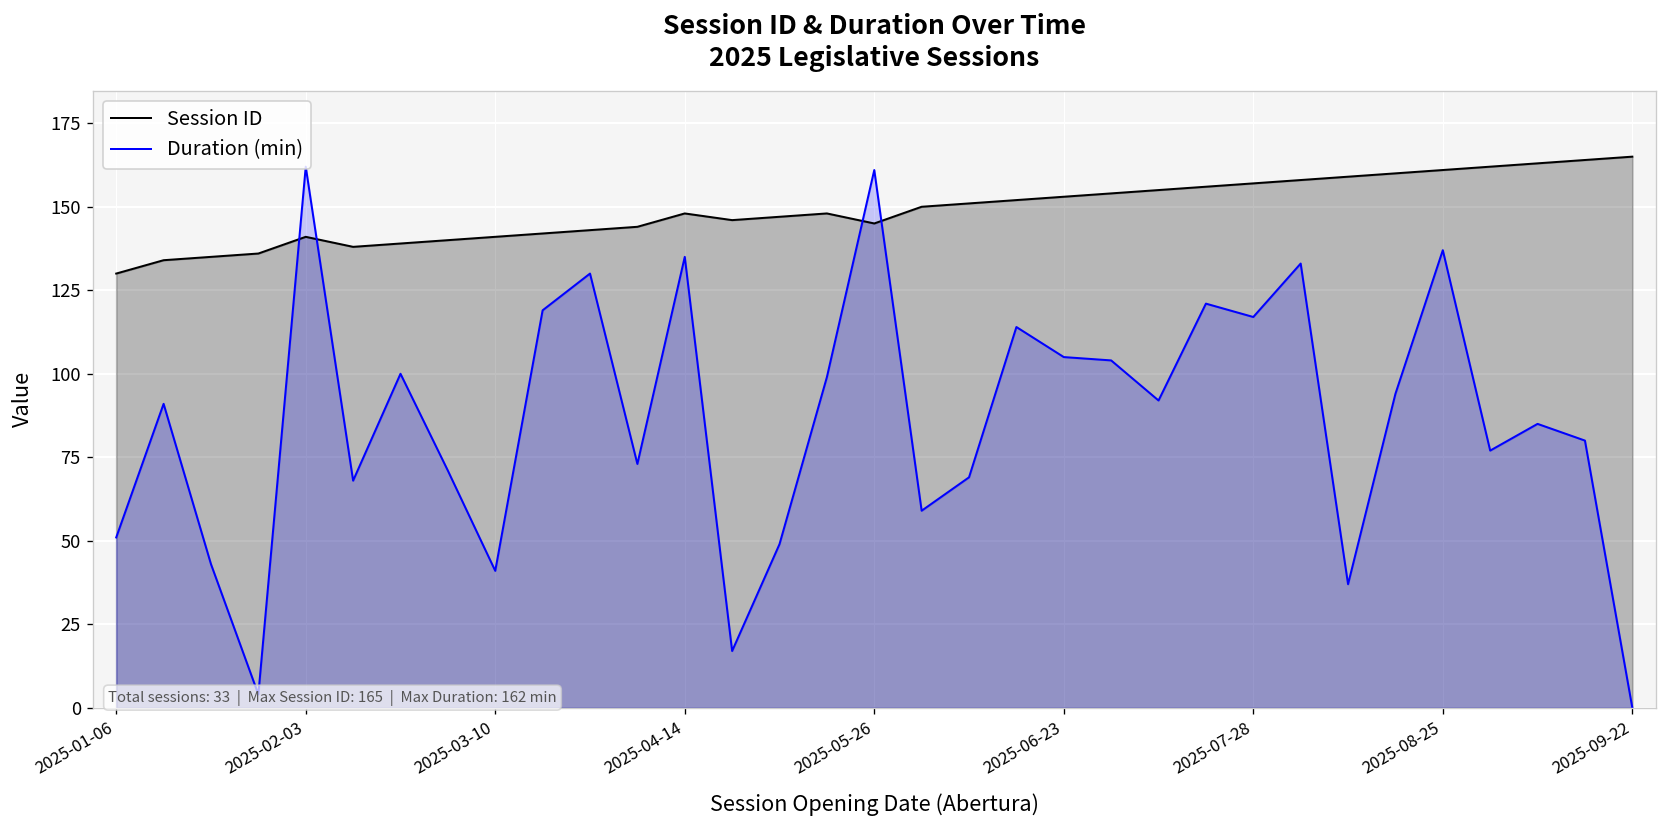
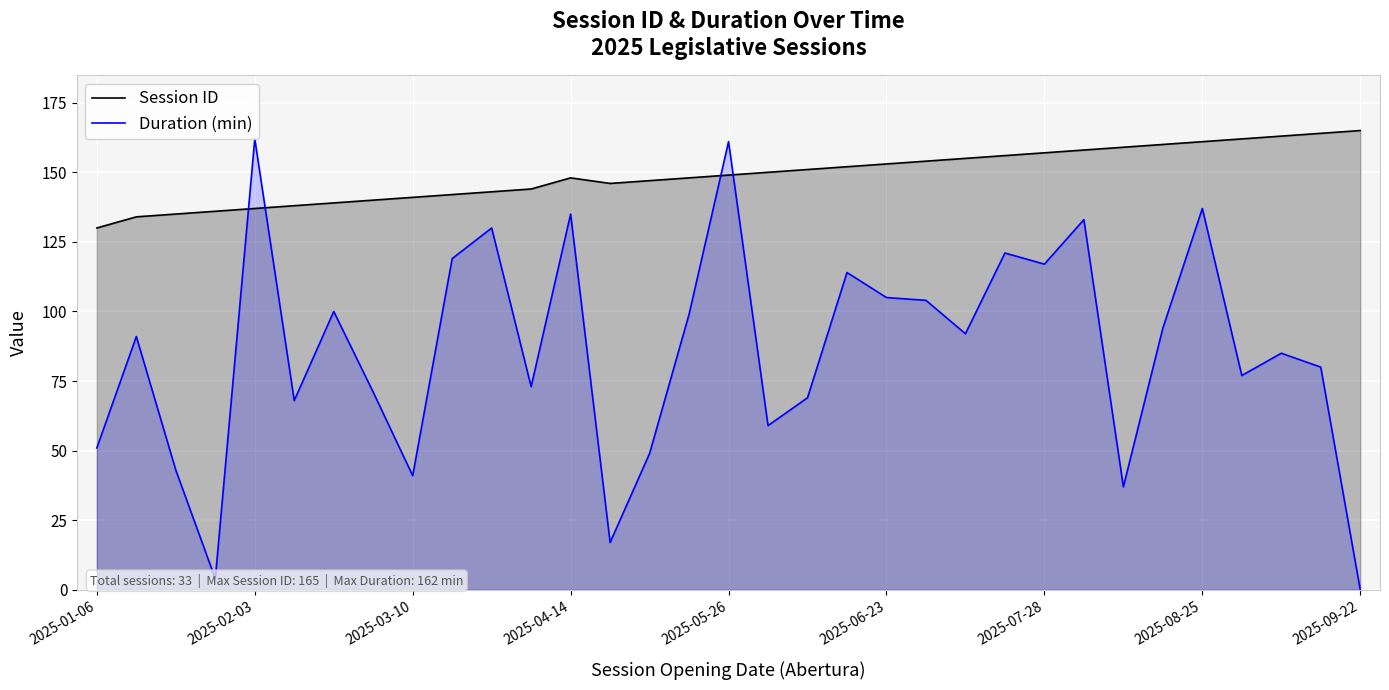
  {
    "Session ID": {
      "2025-01-06": 130,
-     "2025-02-03": 141,
+     "2025-02-03": 137,
      "2025-03-10": 141,
      "2025-04-14": 148,
-     "2025-05-26": 145,
+     "2025-05-26": 149,
      "2025-06-23": 153,
      "2025-07-28": 157,
      "2025-08-25": 161,
      "2025-09-22": 165
    },
    "Duration (min)": {
      "2025-01-06": 51,
      "2025-03-10": 41,
      "2025-04-14": 135,
      "2025-05-26": 161,
      "2025-06-23": 105,
      "2025-07-28": 117,
      "2025-08-25": 137,
      "2025-09-22": 0
    }
  }
